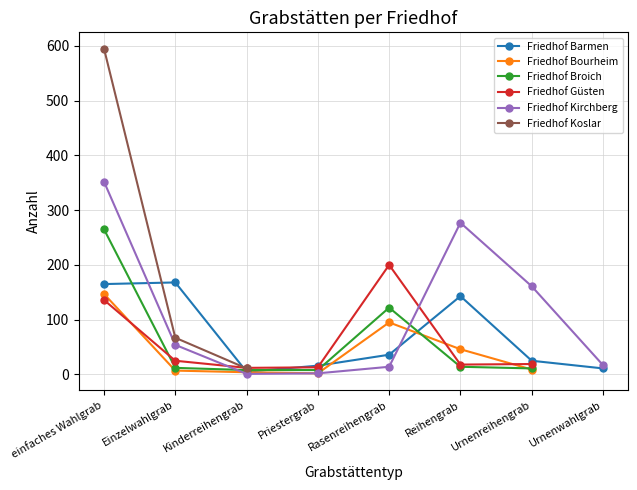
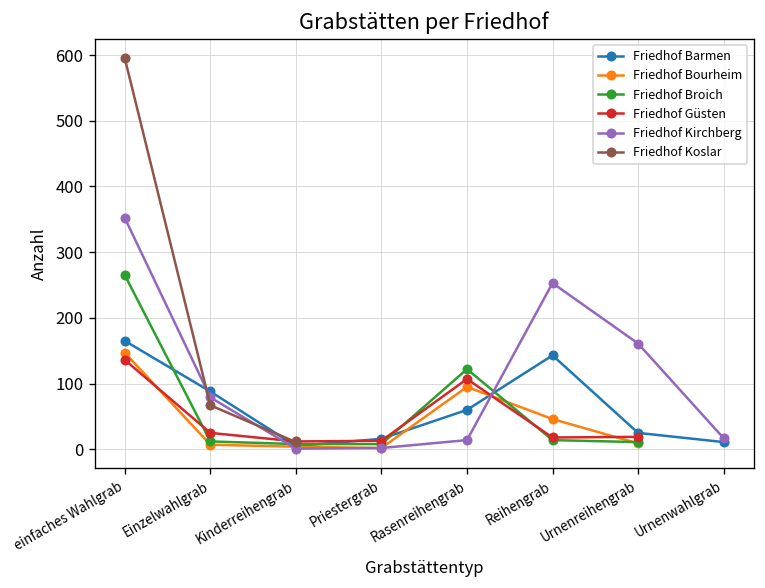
  {
    "Friedhof Barmen": {
      "einfaches Wahlgrab": 170,
-     "Einzelwahlgrab": 170,
-     "Rasenreihengrab": 40,
+     "Einzelwahlgrab": 90,
+     "Rasenreihengrab": 60,
      "Reihengrab": 140,
      "Urnenreihengrab": 30,
      "Urnenwahlgrab": 10
    },
    "Friedhof Bourheim": {
      "einfaches Wahlgrab": 150,
      "Einzelwahlgrab": 10,
      "Rasenreihengrab": 100,
      "Reihengrab": 50
    },
    "Friedhof Broich": {
      "einfaches Wahlgrab": 270,
      "Einzelwahlgrab": 10,
      "Priestergrab": 10,
      "Rasenreihengrab": 120
    },
    "Friedhof Güsten": {
      "einfaches Wahlgrab": 140,
      "Einzelwahlgrab": 30,
-     "Rasenreihengrab": 200,
+     "Rasenreihengrab": 110,
      "Urnenreihengrab": 20
    },
    "Friedhof Kirchberg": {
      "einfaches Wahlgrab": 350,
-     "Einzelwahlgrab": 50,
+     "Einzelwahlgrab": 80,
      "Rasenreihengrab": 10,
-     "Reihengrab": 280,
+     "Reihengrab": 250,
      "Urnenreihengrab": 160,
      "Urnenwahlgrab": 20
    },
    "Friedhof Koslar": {
      "einfaches Wahlgrab": 600,
      "Einzelwahlgrab": 70
    }
  }
